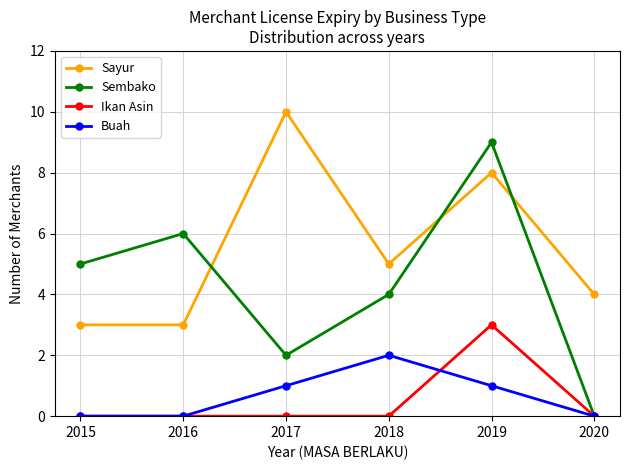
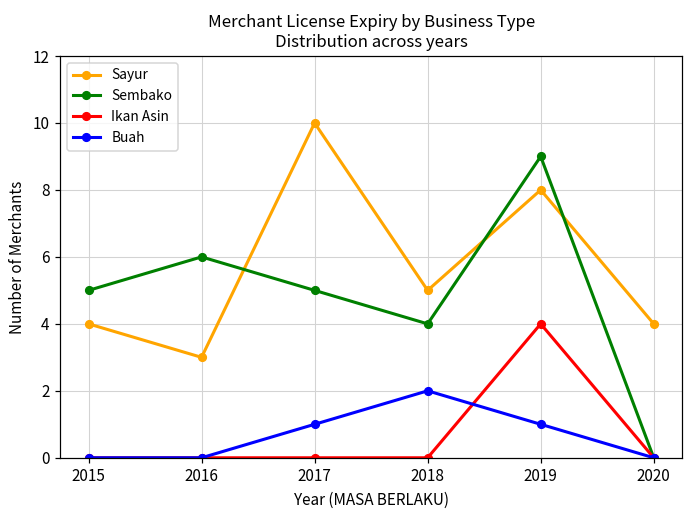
  {
    "Sayur": {
-     "2015": 3,
+     "2015": 4,
      "2016": 3,
      "2017": 10,
      "2018": 5,
      "2019": 8,
      "2020": 4
    },
    "Sembako": {
      "2015": 5,
      "2016": 6,
-     "2017": 2,
+     "2017": 5,
      "2018": 4,
      "2019": 9
    },
    "Ikan Asin": {
      "2017": 0,
      "2018": 0,
-     "2019": 3
+     "2019": 4
    },
    "Buah": {
      "2017": 1,
      "2018": 2,
      "2019": 1
    }
  }
